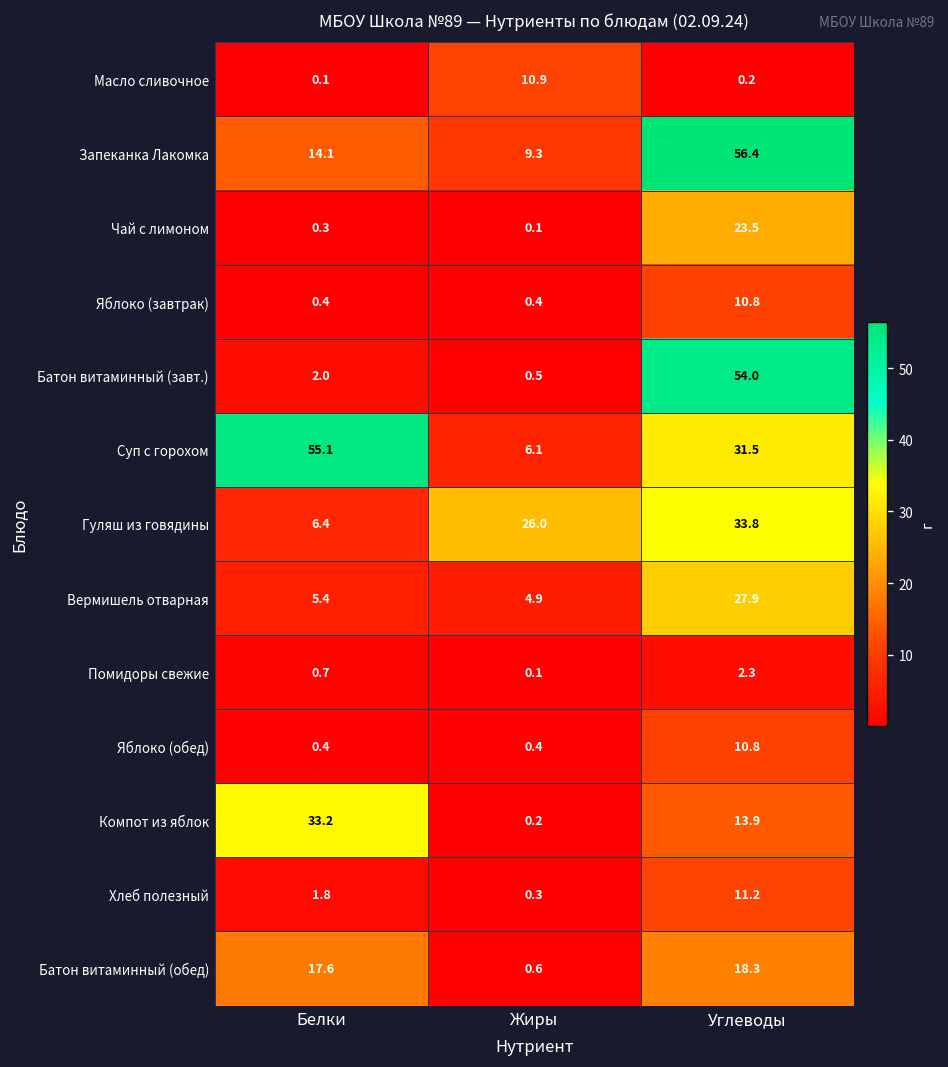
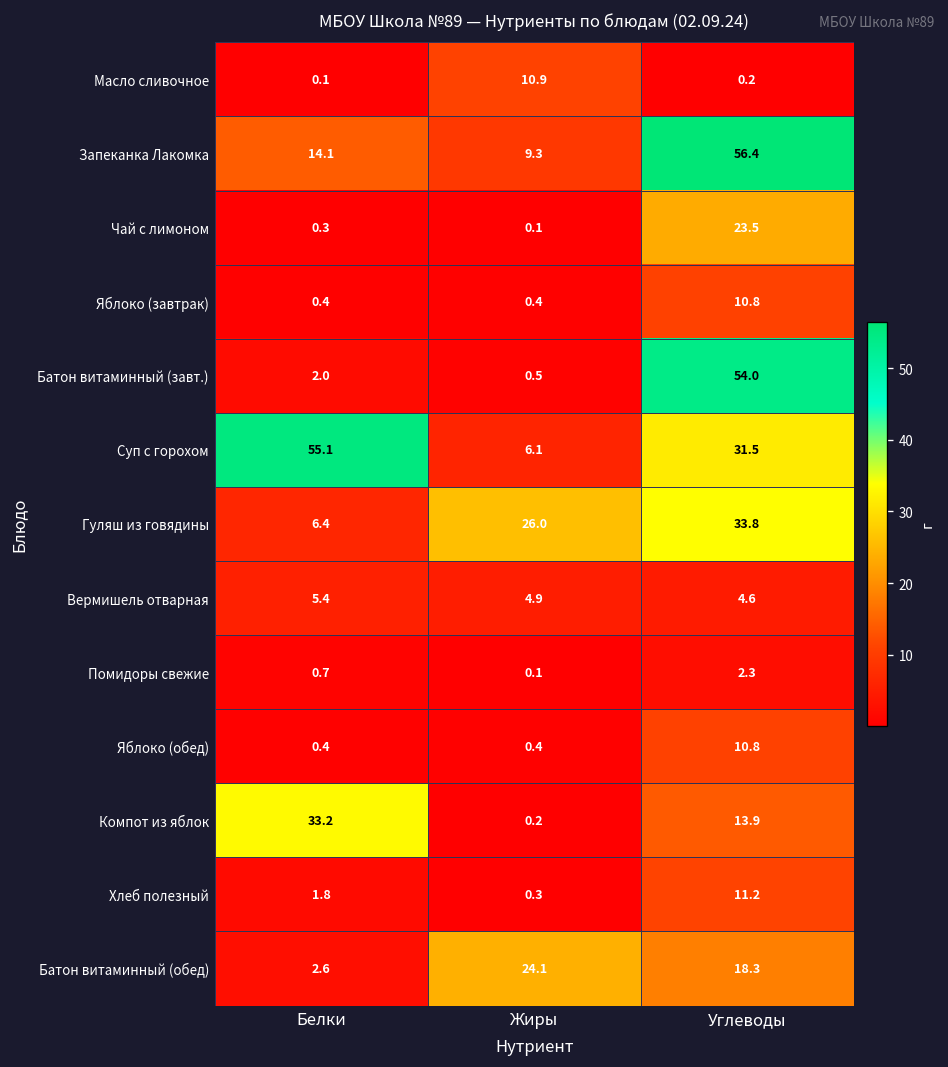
  {
    "Масло сливочное": {
      "Белки": 0.1,
      "Жиры": 10.9,
      "Углеводы": 0.2
    },
    "Запеканка Лакомка": {
      "Белки": 14.1,
      "Жиры": 9.3,
      "Углеводы": 56.4
    },
    "Чай с лимоном": {
      "Белки": 0.3,
      "Жиры": 0.1,
      "Углеводы": 23.5
    },
    "Яблоко (завтрак)": {
      "Белки": 0.4,
      "Жиры": 0.4,
      "Углеводы": 10.8
    },
    "Батон витаминный (завт.)": {
      "Белки": 2.0,
      "Жиры": 0.5,
      "Углеводы": 54.0
    },
    "Суп с горохом": {
      "Белки": 55.1,
      "Жиры": 6.1,
      "Углеводы": 31.5
    },
    "Гуляш из говядины": {
      "Белки": 6.4,
      "Жиры": 26.0,
      "Углеводы": 33.8
    },
    "Вермишель отварная": {
      "Белки": 5.4,
      "Жиры": 4.9,
-     "Углеводы": 27.9
+     "Углеводы": 4.6
    },
    "Помидоры свежие": {
      "Белки": 0.7,
      "Жиры": 0.1,
      "Углеводы": 2.3
    },
    "Яблоко (обед)": {
      "Белки": 0.4,
      "Жиры": 0.4,
      "Углеводы": 10.8
    },
    "Компот из яблок": {
      "Белки": 33.2,
      "Жиры": 0.2,
      "Углеводы": 13.9
    },
    "Хлеб полезный": {
      "Белки": 1.8,
      "Жиры": 0.3,
      "Углеводы": 11.2
    },
    "Батон витаминный (обед)": {
-     "Белки": 17.6,
-     "Жиры": 0.6,
+     "Белки": 2.6,
+     "Жиры": 24.1,
      "Углеводы": 18.3
    }
  }
